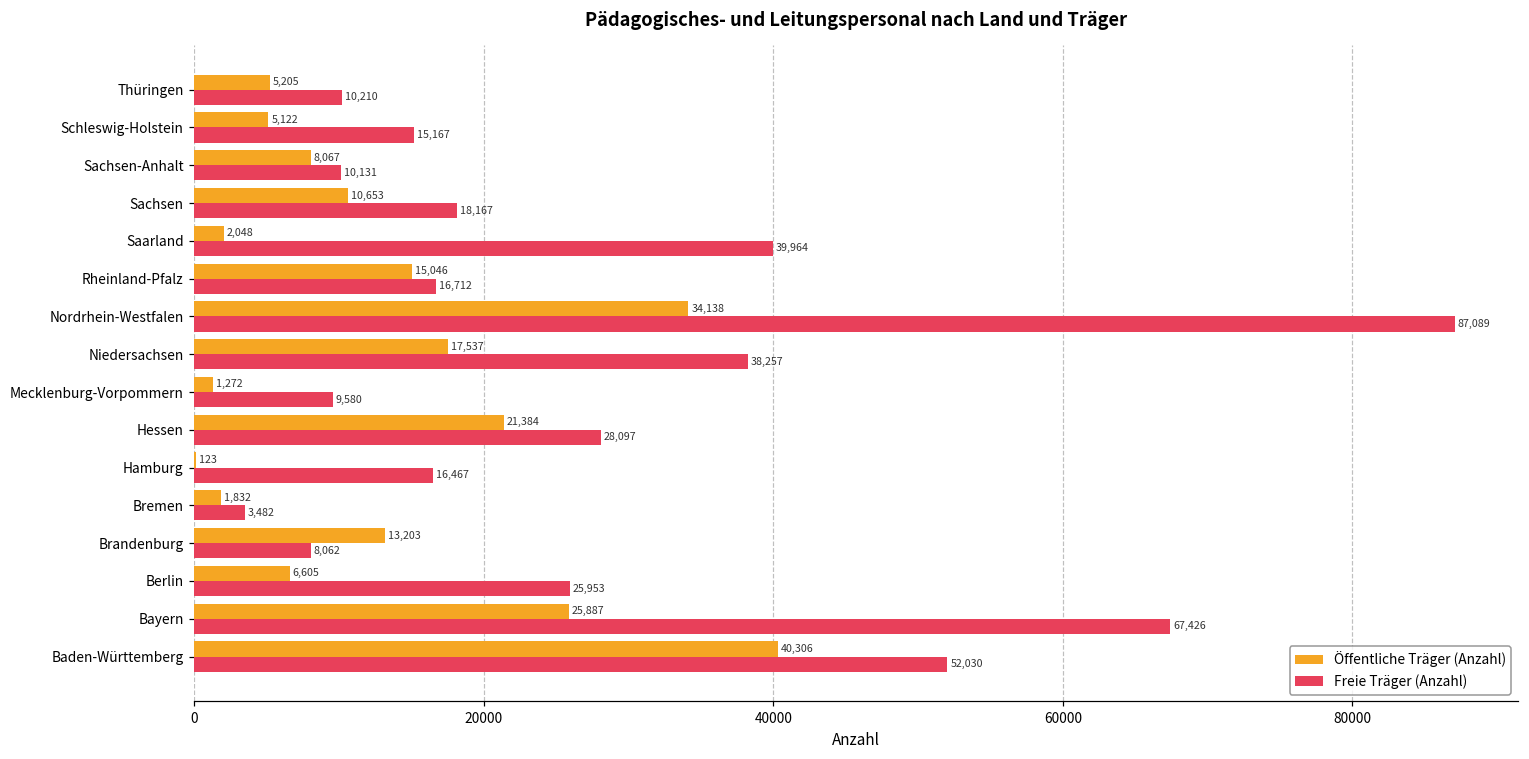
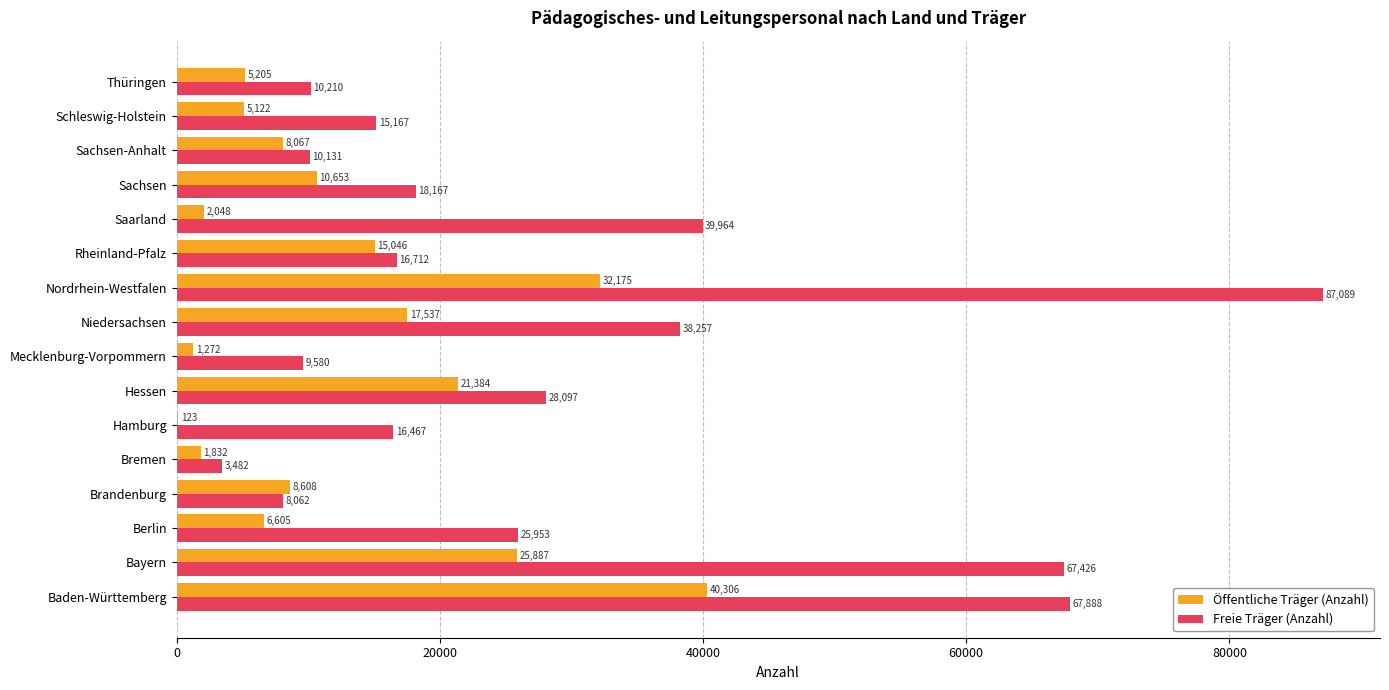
  {
    "Öffentliche Träger (Anzahl)": {
      "Thüringen": "5,205",
      "Schleswig-Holstein": "5,122",
      "Sachsen-Anhalt": "8,067",
      "Sachsen": "10,653",
      "Saarland": "2,048",
      "Rheinland-Pfalz": "15,046",
-     "Nordrhein-Westfalen": "34,138",
+     "Nordrhein-Westfalen": "32,175",
      "Niedersachsen": "17,537",
      "Mecklenburg-Vorpommern": "1,272",
      "Hessen": "21,384",
      "Hamburg": "123",
      "Bremen": "1,832",
-     "Brandenburg": "13,203",
+     "Brandenburg": "8,608",
      "Berlin": "6,605",
      "Bayern": "25,887",
      "Baden-Württemberg": "40,306"
    },
    "Freie Träger (Anzahl)": {
      "Thüringen": "10,210",
      "Schleswig-Holstein": "15,167",
      "Sachsen-Anhalt": "10,131",
      "Sachsen": "18,167",
      "Saarland": "39,964",
      "Rheinland-Pfalz": "16,712",
      "Nordrhein-Westfalen": "87,089",
      "Niedersachsen": "38,257",
      "Mecklenburg-Vorpommern": "9,580",
      "Hessen": "28,097",
      "Hamburg": "16,467",
      "Bremen": "3,482",
      "Brandenburg": "8,062",
      "Berlin": "25,953",
      "Bayern": "67,426",
-     "Baden-Württemberg": "52,030"
+     "Baden-Württemberg": "67,888"
    }
  }
